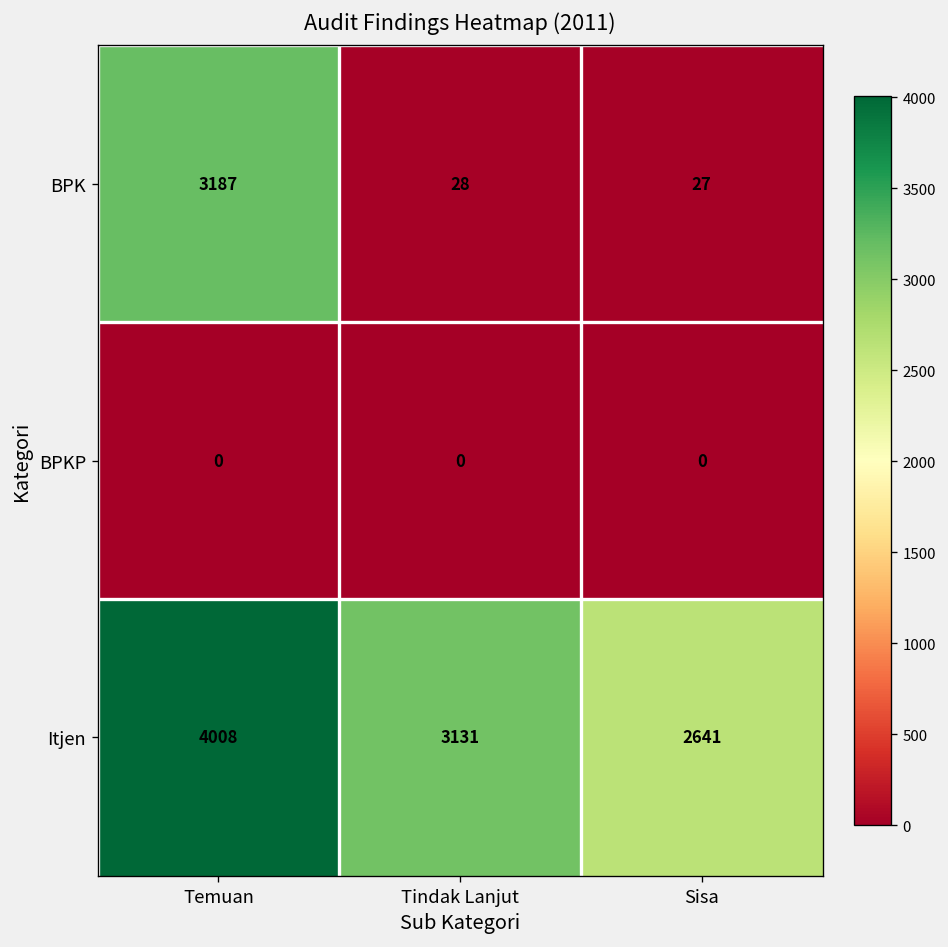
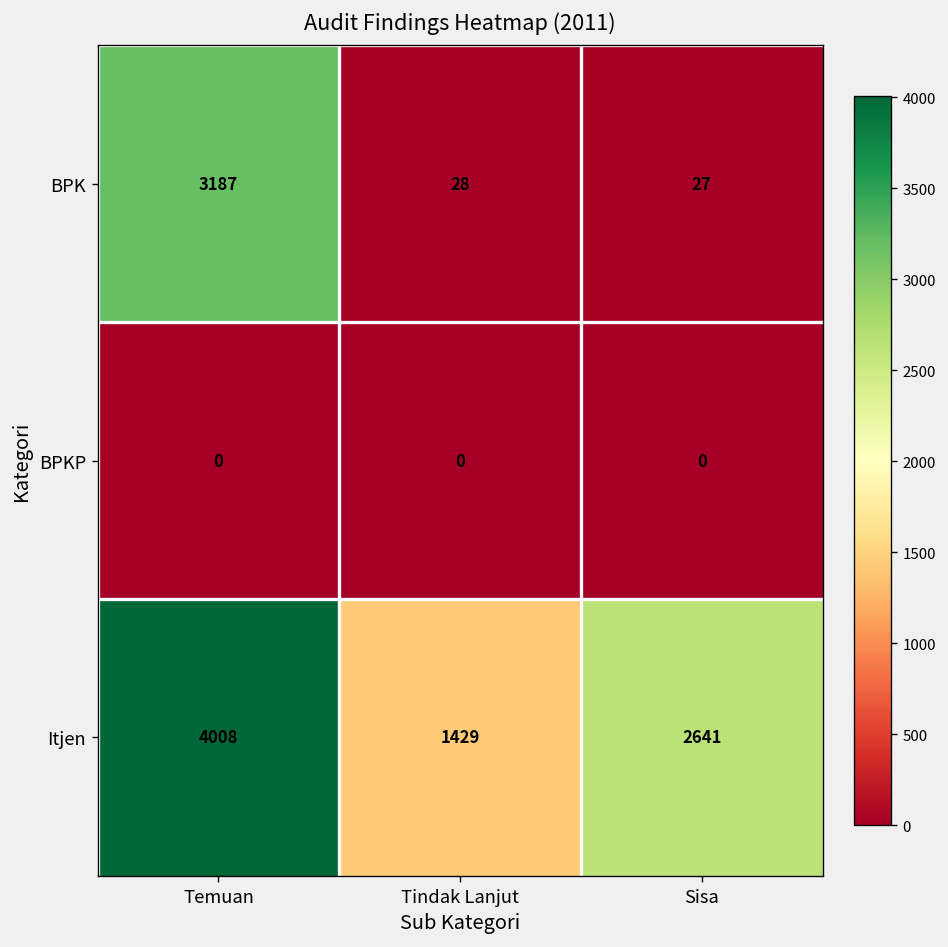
  {
    "BPK": {
      "Temuan": 3187,
      "Tindak Lanjut": 28,
      "Sisa": 27
    },
    "BPKP": {
      "Temuan": 0,
      "Tindak Lanjut": 0,
      "Sisa": 0
    },
    "Itjen": {
      "Temuan": 4008,
-     "Tindak Lanjut": 3131,
+     "Tindak Lanjut": 1429,
      "Sisa": 2641
    }
  }
